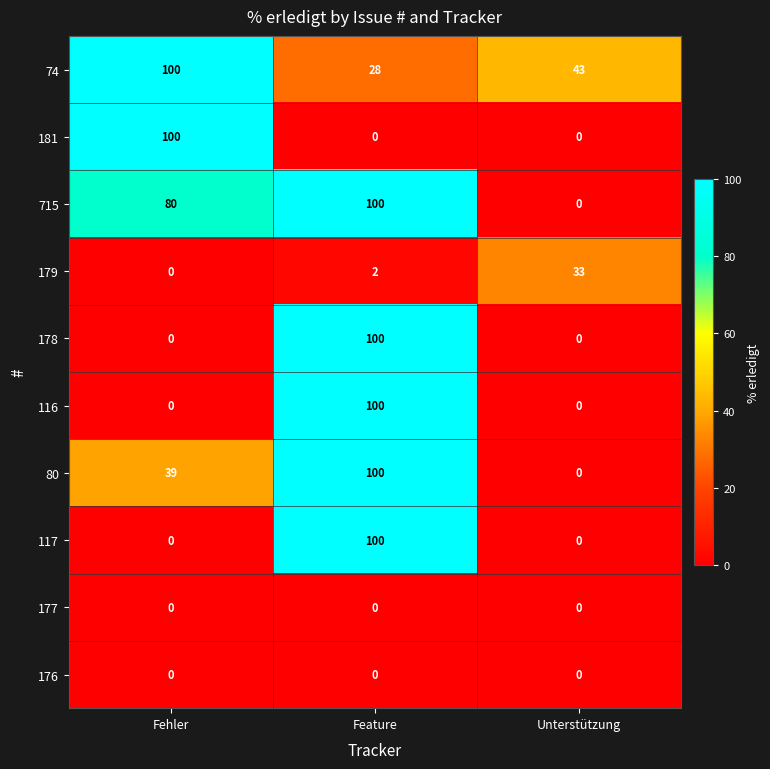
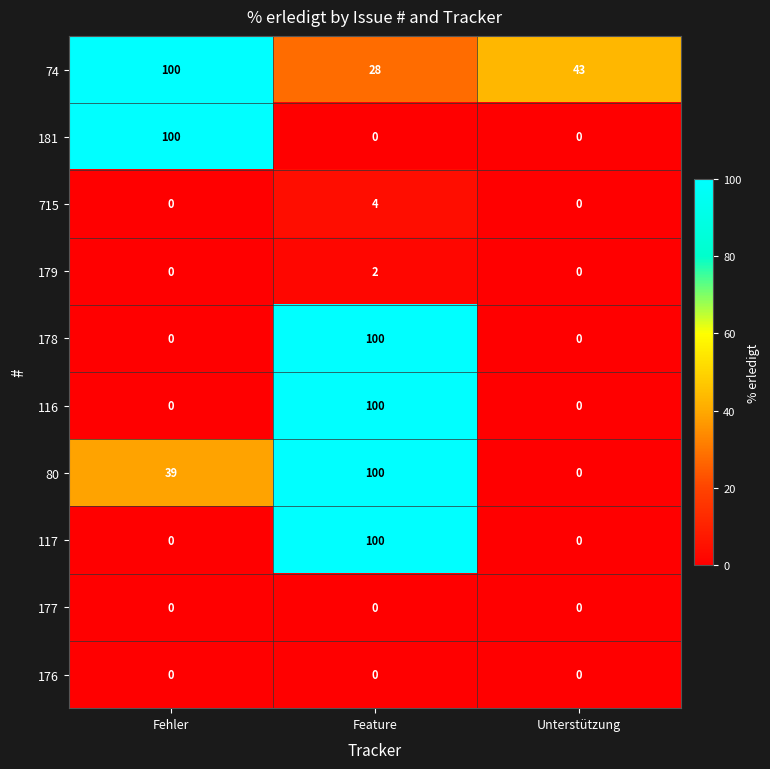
  {
    "74": {
      "Fehler": 100,
      "Feature": 28,
      "Unterstützung": 43
    },
    "181": {
      "Fehler": 100,
      "Feature": 0,
      "Unterstützung": 0
    },
    "715": {
-     "Fehler": 80,
-     "Feature": 100,
+     "Fehler": 0,
+     "Feature": 4,
      "Unterstützung": 0
    },
    "179": {
      "Fehler": 0,
      "Feature": 2,
-     "Unterstützung": 33
+     "Unterstützung": 0
    },
    "178": {
      "Fehler": 0,
      "Feature": 100,
      "Unterstützung": 0
    },
    "116": {
      "Fehler": 0,
      "Feature": 100,
      "Unterstützung": 0
    },
    "80": {
      "Fehler": 39,
      "Feature": 100,
      "Unterstützung": 0
    },
    "117": {
      "Fehler": 0,
      "Feature": 100,
      "Unterstützung": 0
    },
    "177": {
      "Fehler": 0,
      "Feature": 0,
      "Unterstützung": 0
    },
    "176": {
      "Fehler": 0,
      "Feature": 0,
      "Unterstützung": 0
    }
  }
